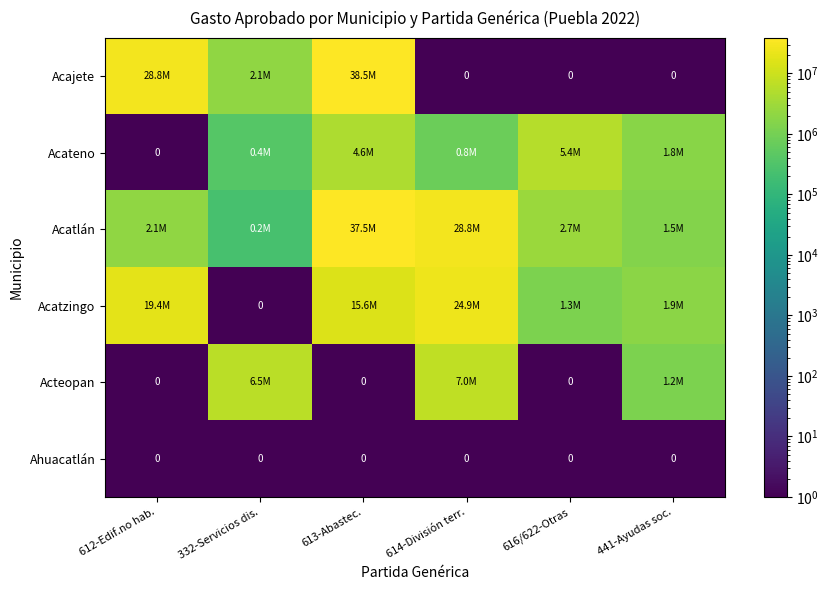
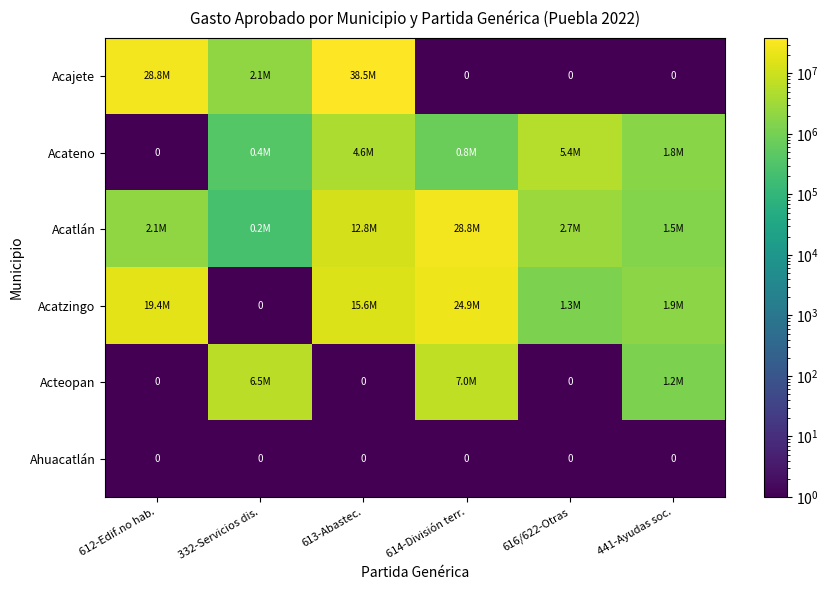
  {
    "Acajete": {
      "612-Edif.no hab.": "28.8M",
      "332-Servicios dis.": "2.1M",
      "613-Abastec.": "38.5M",
      "614-División terr.": "0",
      "616/622-Otras": "0",
      "441-Ayudas soc.": "0"
    },
    "Acateno": {
      "612-Edif.no hab.": "0",
      "332-Servicios dis.": "0.4M",
      "613-Abastec.": "4.6M",
      "614-División terr.": "0.8M",
      "616/622-Otras": "5.4M",
      "441-Ayudas soc.": "1.8M"
    },
    "Acatlán": {
      "612-Edif.no hab.": "2.1M",
      "332-Servicios dis.": "0.2M",
-     "613-Abastec.": "37.5M",
+     "613-Abastec.": "12.8M",
      "614-División terr.": "28.8M",
      "616/622-Otras": "2.7M",
      "441-Ayudas soc.": "1.5M"
    },
    "Acatzingo": {
      "612-Edif.no hab.": "19.4M",
      "332-Servicios dis.": "0",
      "613-Abastec.": "15.6M",
      "614-División terr.": "24.9M",
      "616/622-Otras": "1.3M",
      "441-Ayudas soc.": "1.9M"
    },
    "Acteopan": {
      "612-Edif.no hab.": "0",
      "332-Servicios dis.": "6.5M",
      "613-Abastec.": "0",
      "614-División terr.": "7.0M",
      "616/622-Otras": "0",
      "441-Ayudas soc.": "1.2M"
    },
    "Ahuacatlán": {
      "612-Edif.no hab.": "0",
      "332-Servicios dis.": "0",
      "613-Abastec.": "0",
      "614-División terr.": "0",
      "616/622-Otras": "0",
      "441-Ayudas soc.": "0"
    }
  }
